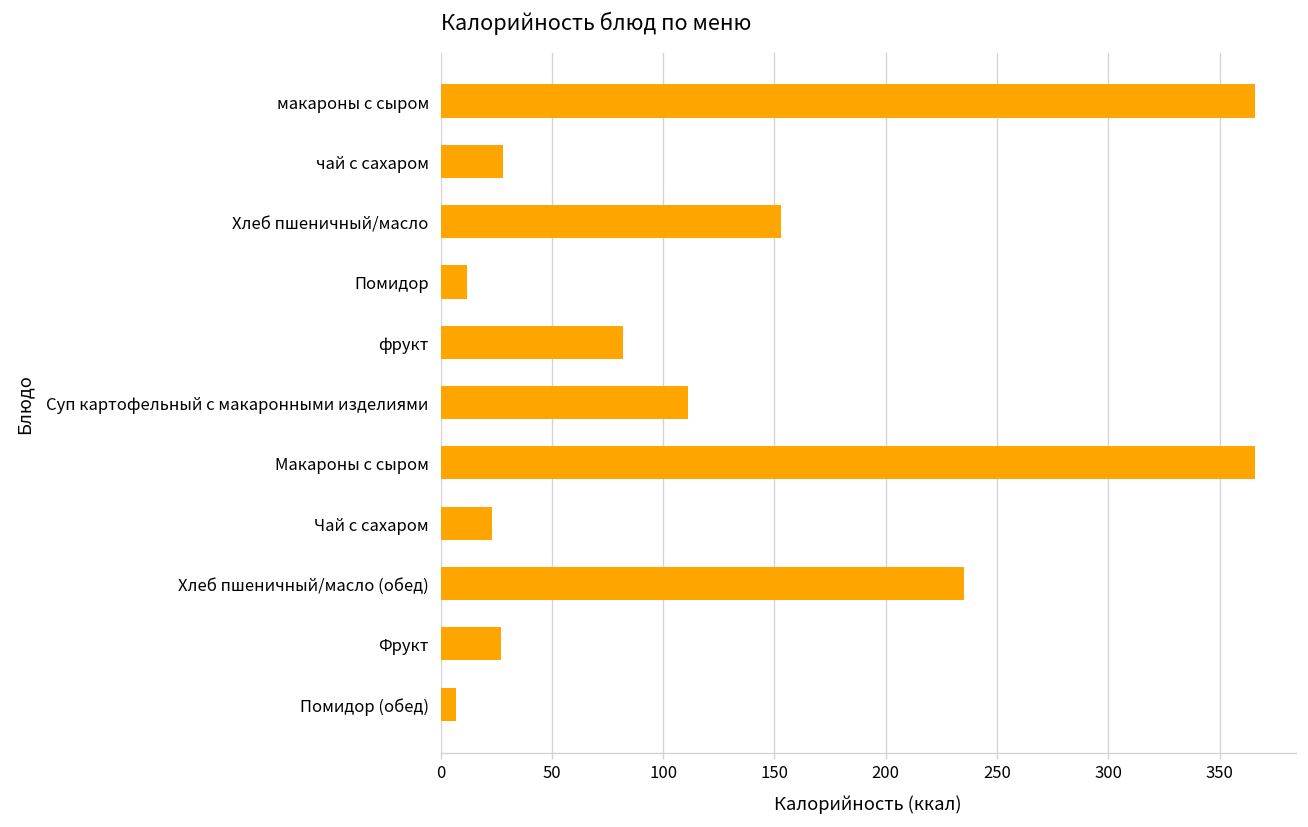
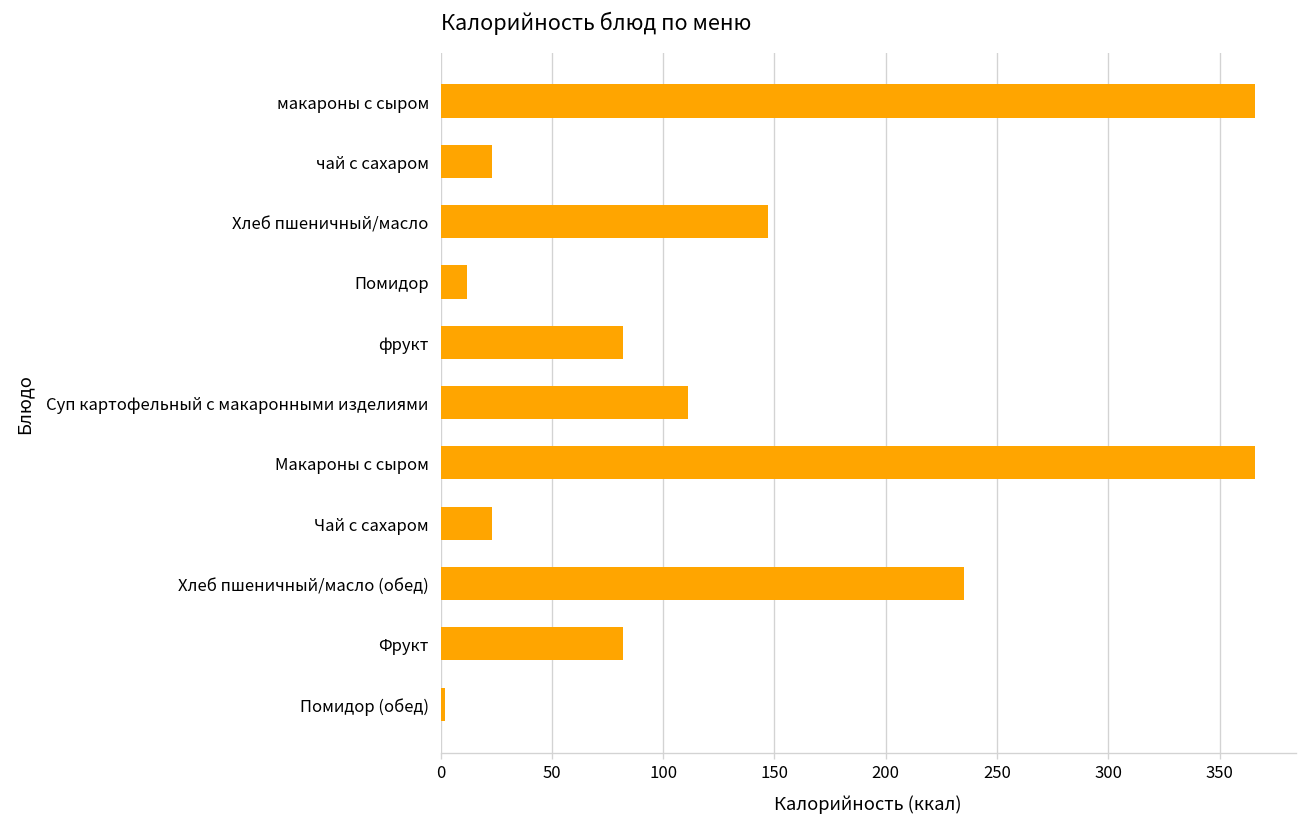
  {
    "макароны с сыром": 366,
-   "чай с сахаром": 28,
-   "Хлеб пшеничный/масло": 153,
+   "чай с сахаром": 23,
+   "Хлеб пшеничный/масло": 147,
    "Помидор": 12,
    "фрукт": 82,
    "Суп картофельный с макаронными изделиями": 111,
    "Макароны с сыром": 366,
    "Чай с сахаром": 23,
    "Хлеб пшеничный/масло (обед)": 235,
-   "Фрукт": 27,
-   "Помидор (обед)": 7
+   "Фрукт": 82,
+   "Помидор (обед)": 2
  }
